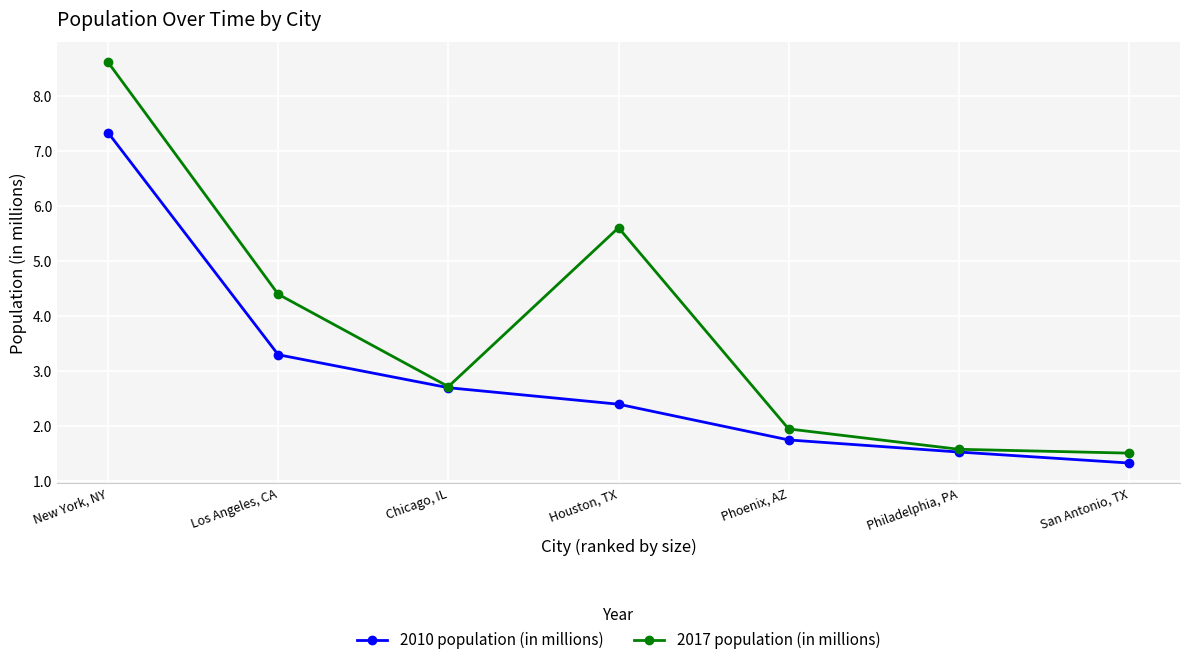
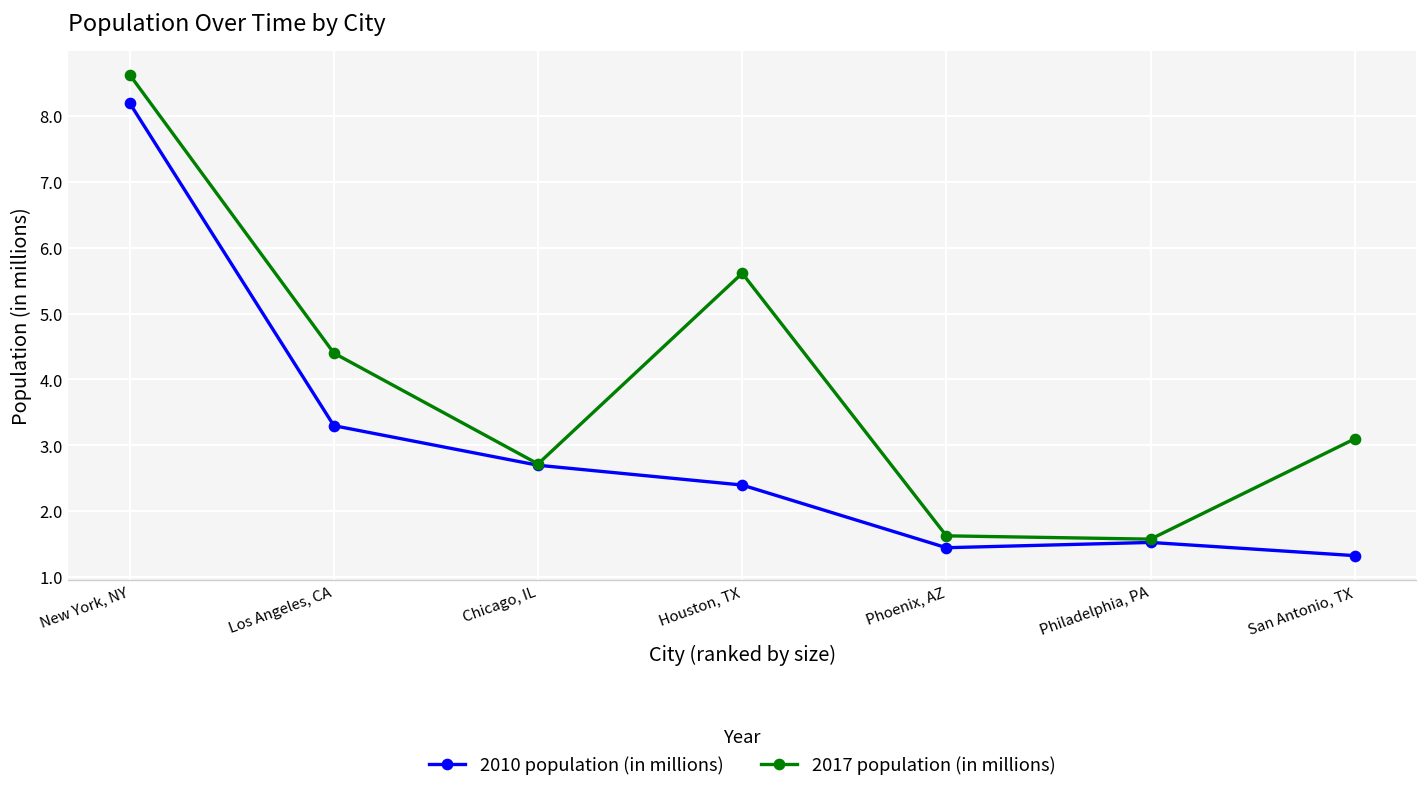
  {
    "2010 population (in millions)": {
-     "New York, NY": 7.3,
+     "New York, NY": 8.2,
      "Los Angeles, CA": 3.3,
      "Houston, TX": 2.4,
-     "Phoenix, AZ": 1.8,
+     "Phoenix, AZ": 1.5,
      "Philadelphia, PA": 1.5,
      "San Antonio, TX": 1.3
    },
    "2017 population (in millions)": {
      "New York, NY": 8.6,
      "Los Angeles, CA": 4.4,
      "Houston, TX": 5.6,
-     "Phoenix, AZ": 2.0,
+     "Phoenix, AZ": 1.6,
      "Philadelphia, PA": 1.6,
-     "San Antonio, TX": 1.5
+     "San Antonio, TX": 3.1
    }
  }
